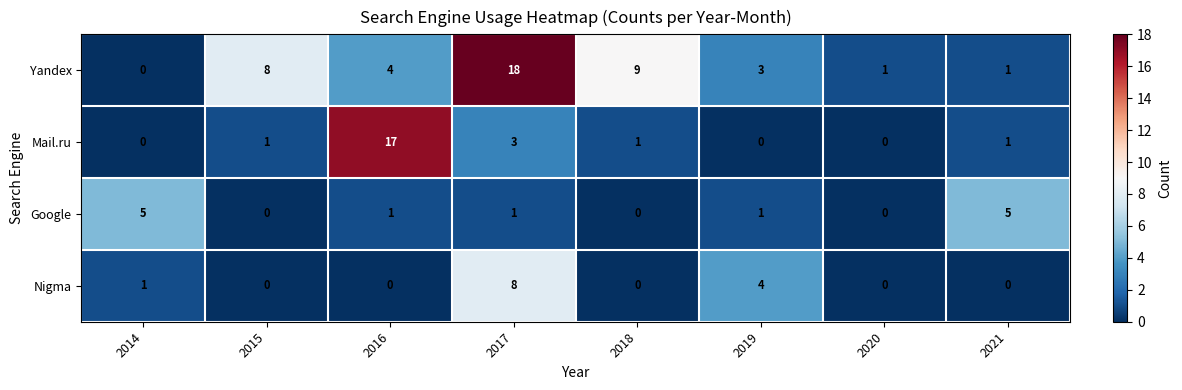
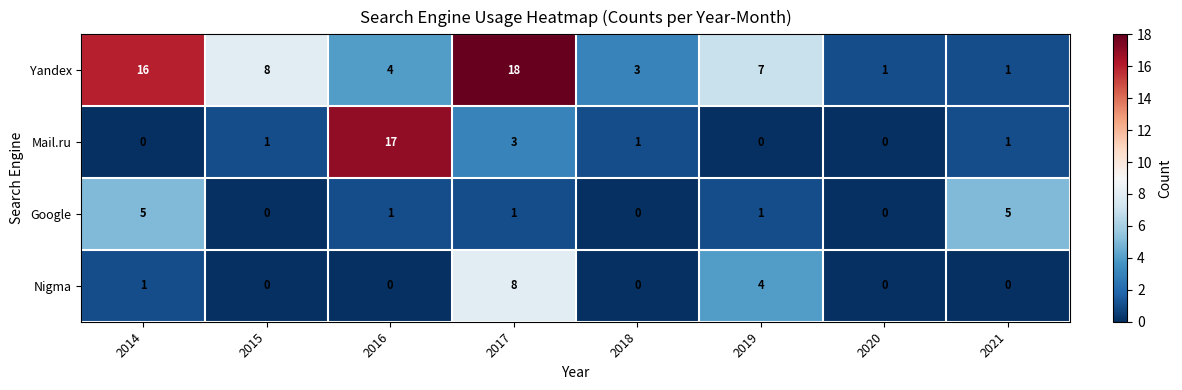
  {
    "Yandex": {
-     "2014": 0,
+     "2014": 16,
      "2015": 8,
      "2016": 4,
      "2017": 18,
-     "2018": 9,
-     "2019": 3,
+     "2018": 3,
+     "2019": 7,
      "2020": 1,
      "2021": 1
    },
    "Mail.ru": {
      "2014": 0,
      "2015": 1,
      "2016": 17,
      "2017": 3,
      "2018": 1,
      "2019": 0,
      "2020": 0,
      "2021": 1
    },
    "Google": {
      "2014": 5,
      "2015": 0,
      "2016": 1,
      "2017": 1,
      "2018": 0,
      "2019": 1,
      "2020": 0,
      "2021": 5
    },
    "Nigma": {
      "2014": 1,
      "2015": 0,
      "2016": 0,
      "2017": 8,
      "2018": 0,
      "2019": 4,
      "2020": 0,
      "2021": 0
    }
  }
